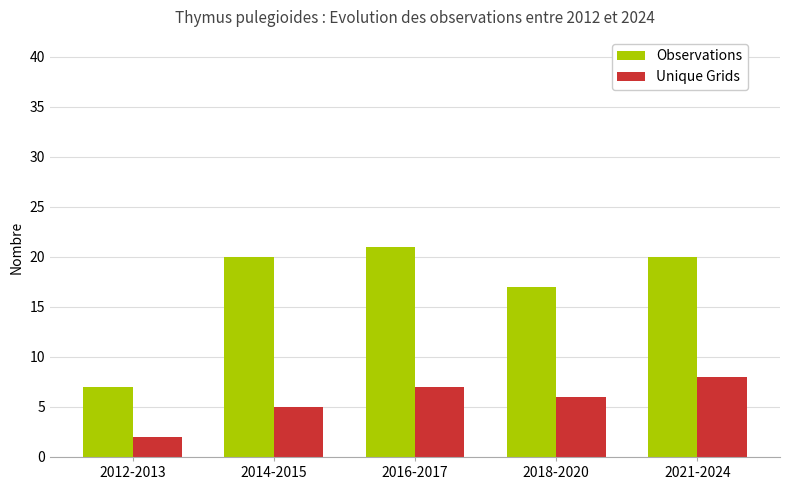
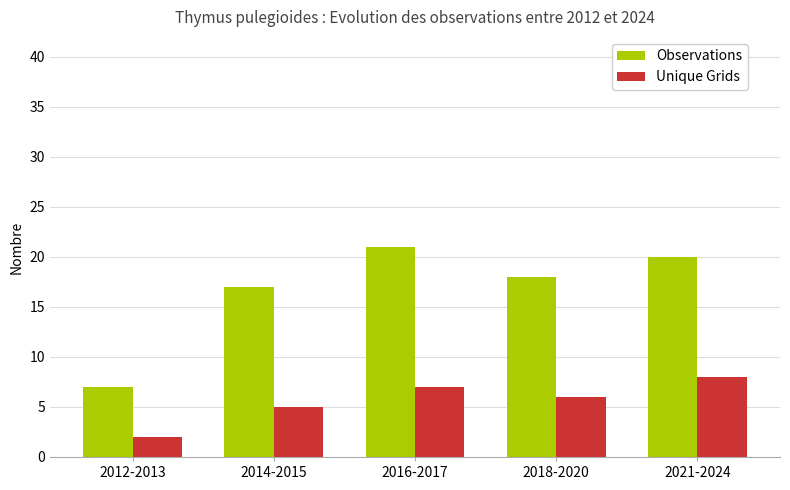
  {
    "Observations": {
      "2012-2013": 7,
-     "2014-2015": 20,
+     "2014-2015": 17,
      "2016-2017": 21,
-     "2018-2020": 17,
+     "2018-2020": 18,
      "2021-2024": 20
    },
    "Unique Grids": {
      "2012-2013": 2,
      "2014-2015": 5,
      "2016-2017": 7,
      "2018-2020": 6,
      "2021-2024": 8
    }
  }
